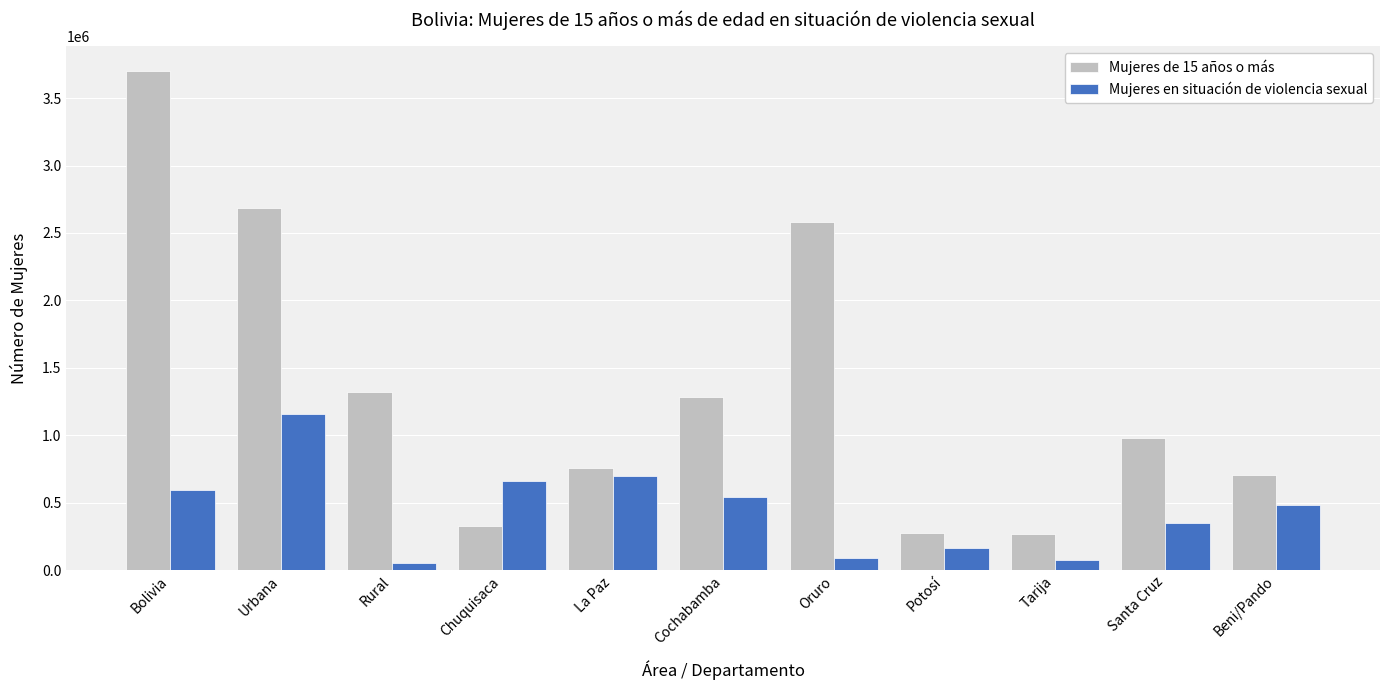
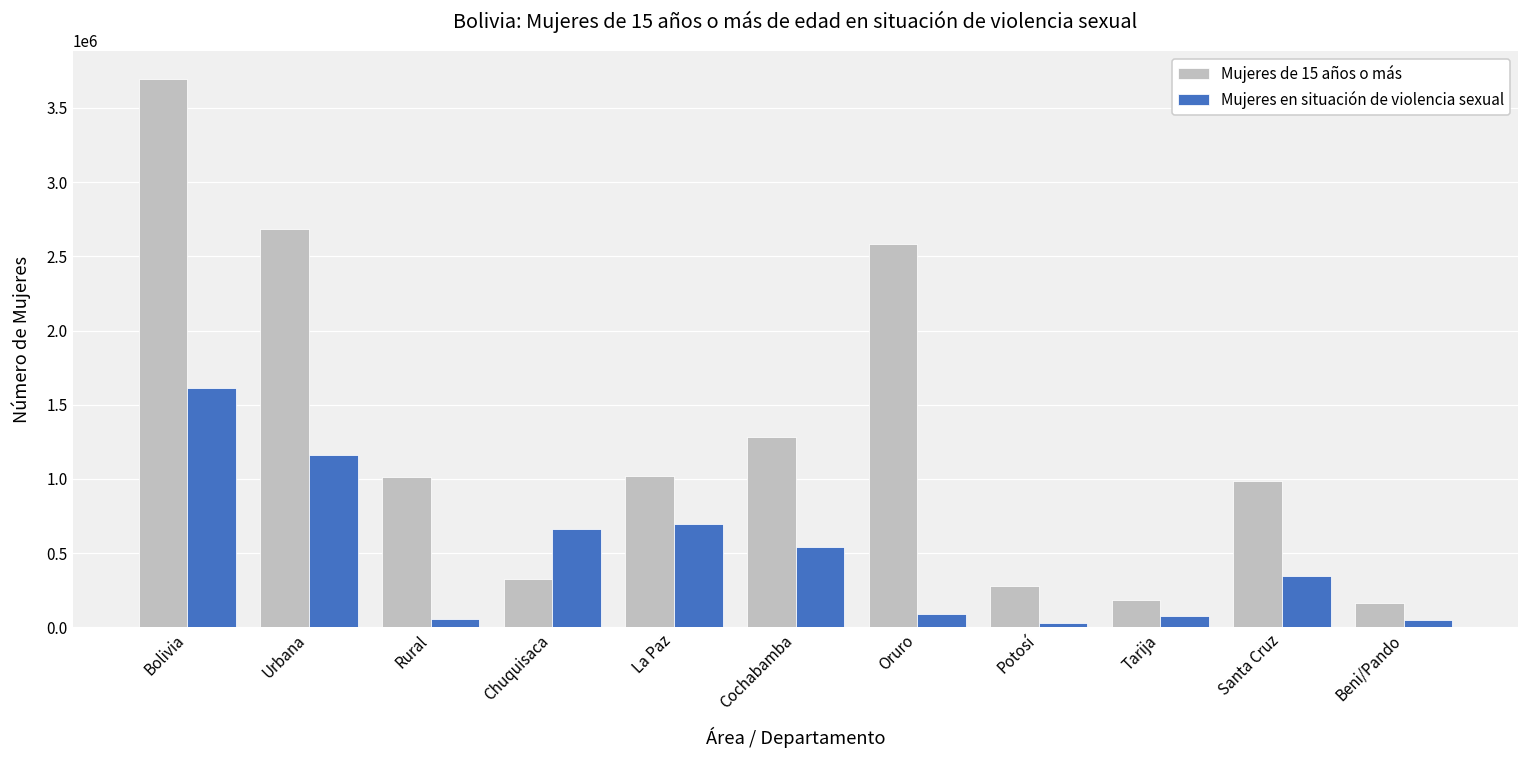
  {
    "Mujeres de 15 años o más": {
      "Bolivia": 3700000,
      "Urbana": 2680000,
-     "Rural": 1320000,
+     "Rural": 1010000,
      "Chuquisaca": 330000,
-     "La Paz": 760000,
+     "La Paz": 1020000,
      "Cochabamba": 1280000,
      "Oruro": 2580000,
      "Potosí": 280000,
-     "Tarija": 270000,
+     "Tarija": 180000,
      "Santa Cruz": 980000,
-     "Beni/Pando": 710000
+     "Beni/Pando": 170000
    },
    "Mujeres en situación de violencia sexual": {
-     "Bolivia": 600000,
+     "Bolivia": 1610000,
      "Urbana": 1160000,
      "Rural": 60000,
      "Chuquisaca": 660000,
      "La Paz": 700000,
      "Cochabamba": 540000,
      "Oruro": 90000,
-     "Potosí": 160000,
+     "Potosí": 30000,
      "Tarija": 80000,
      "Santa Cruz": 350000,
-     "Beni/Pando": 480000
+     "Beni/Pando": 50000
    }
  }
